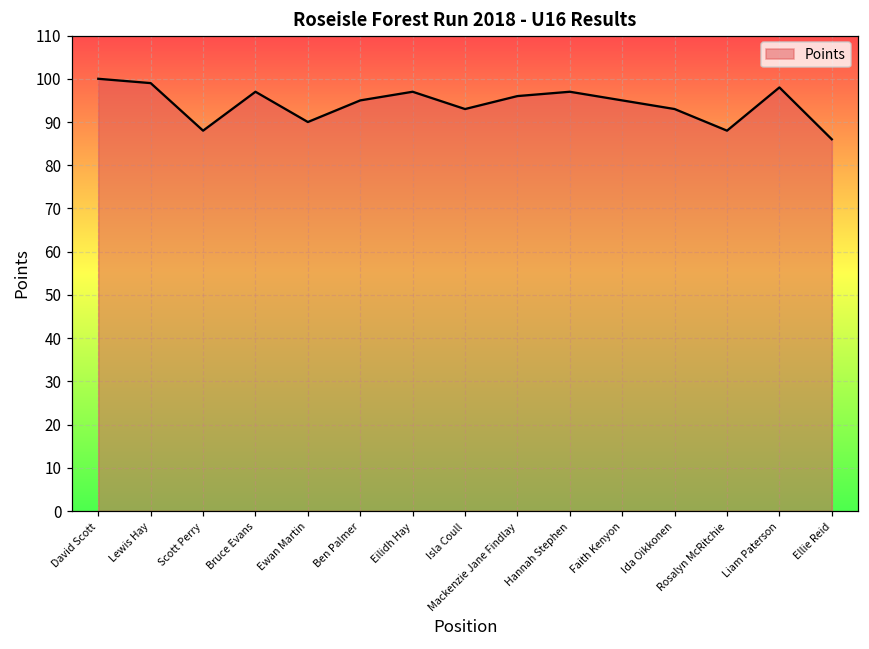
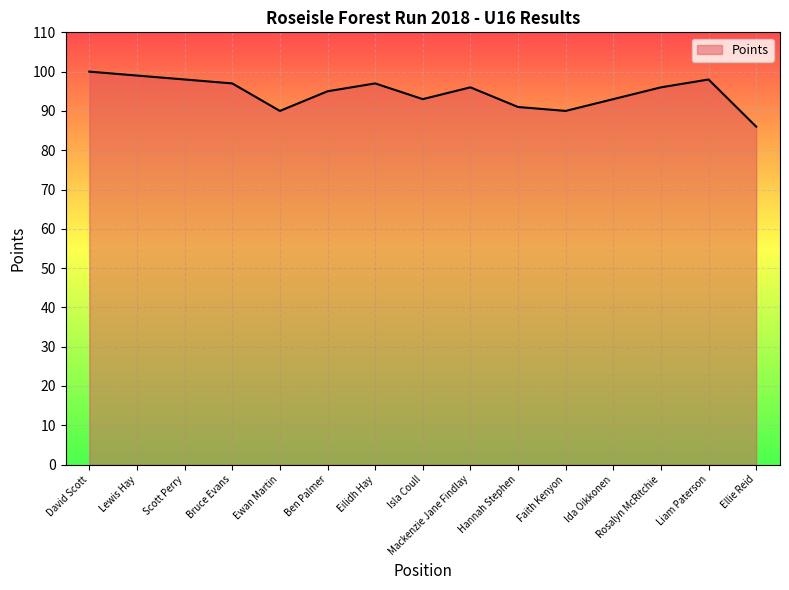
  {
    "David Scott": 100,
    "Lewis Hay": 99,
-   "Scott Perry": 88,
+   "Scott Perry": 98,
    "Bruce Evans": 97,
    "Ewan Martin": 90,
    "Ben Palmer": 95,
    "Eilidh Hay": 97,
    "Isla Coull": 93,
    "Mackenzie Jane Findlay": 96,
-   "Hannah Stephen": 97,
-   "Faith Kenyon": 95,
+   "Hannah Stephen": 91,
+   "Faith Kenyon": 90,
    "Ida Oikkonen": 93,
-   "Rosalyn McRitchie": 88,
+   "Rosalyn McRitchie": 96,
    "Liam Paterson": 98,
    "Ellie Reid": 86
  }
